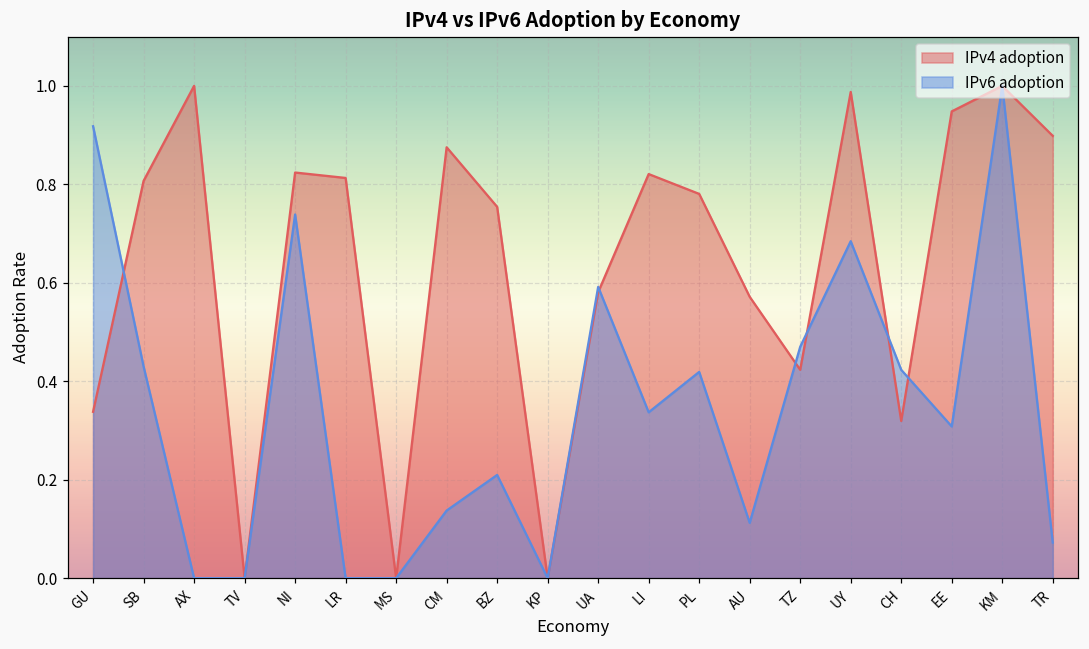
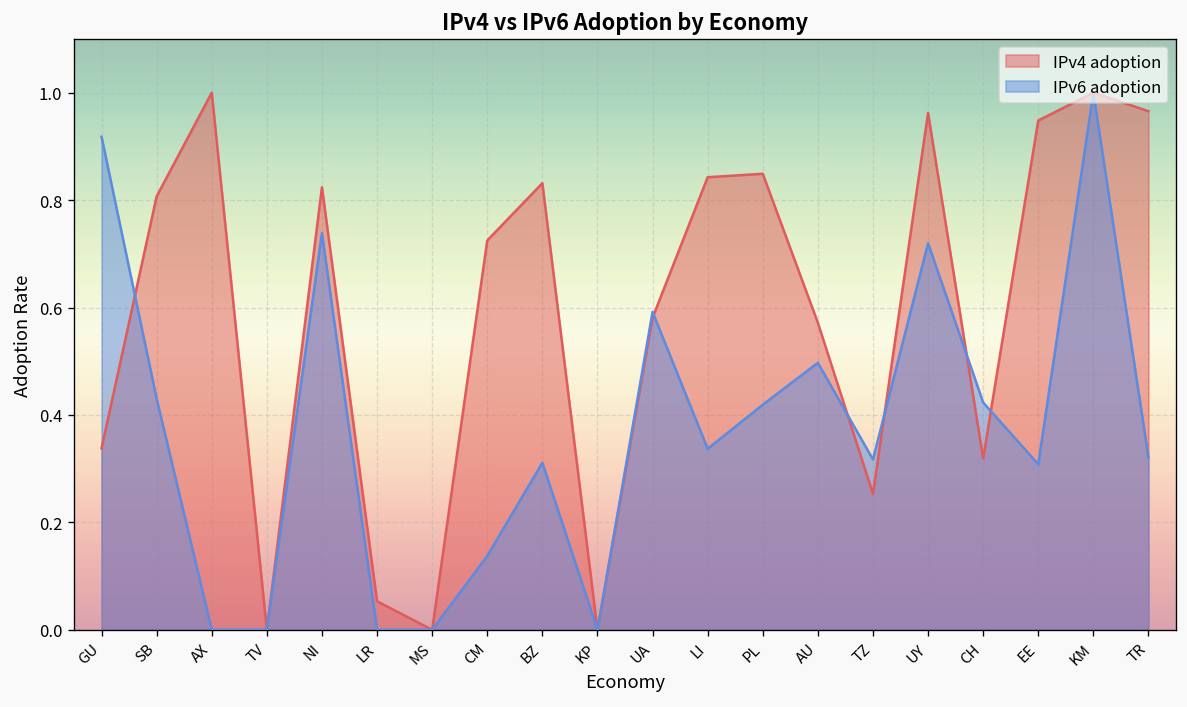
  {
    "IPv4 adoption": {
      "GU": 0.34,
      "SB": 0.81,
      "AX": 1.00,
      "NI": 0.82,
-     "LR": 0.81,
-     "CM": 0.88,
-     "BZ": 0.75,
+     "LR": 0.05,
+     "CM": 0.72,
+     "BZ": 0.83,
      "UA": 0.58,
-     "LI": 0.82,
-     "PL": 0.78,
+     "LI": 0.84,
+     "PL": 0.85,
      "AU": 0.57,
-     "TZ": 0.42,
-     "UY": 0.99,
+     "TZ": 0.25,
+     "UY": 0.96,
      "CH": 0.32,
      "EE": 0.95,
-     "TR": 0.90
+     "TR": 0.97
    },
    "IPv6 adoption": {
      "GU": 0.92,
      "SB": 0.43,
      "AX": 0.00,
      "NI": 0.74,
      "LR": 0.00,
      "CM": 0.14,
-     "BZ": 0.21,
+     "BZ": 0.31,
      "UA": 0.59,
      "LI": 0.34,
      "PL": 0.42,
-     "AU": 0.11,
-     "TZ": 0.47,
-     "UY": 0.68,
+     "AU": 0.50,
+     "TZ": 0.32,
+     "UY": 0.72,
      "CH": 0.42,
      "EE": 0.31,
-     "TR": 0.07
+     "TR": 0.32
    }
  }
